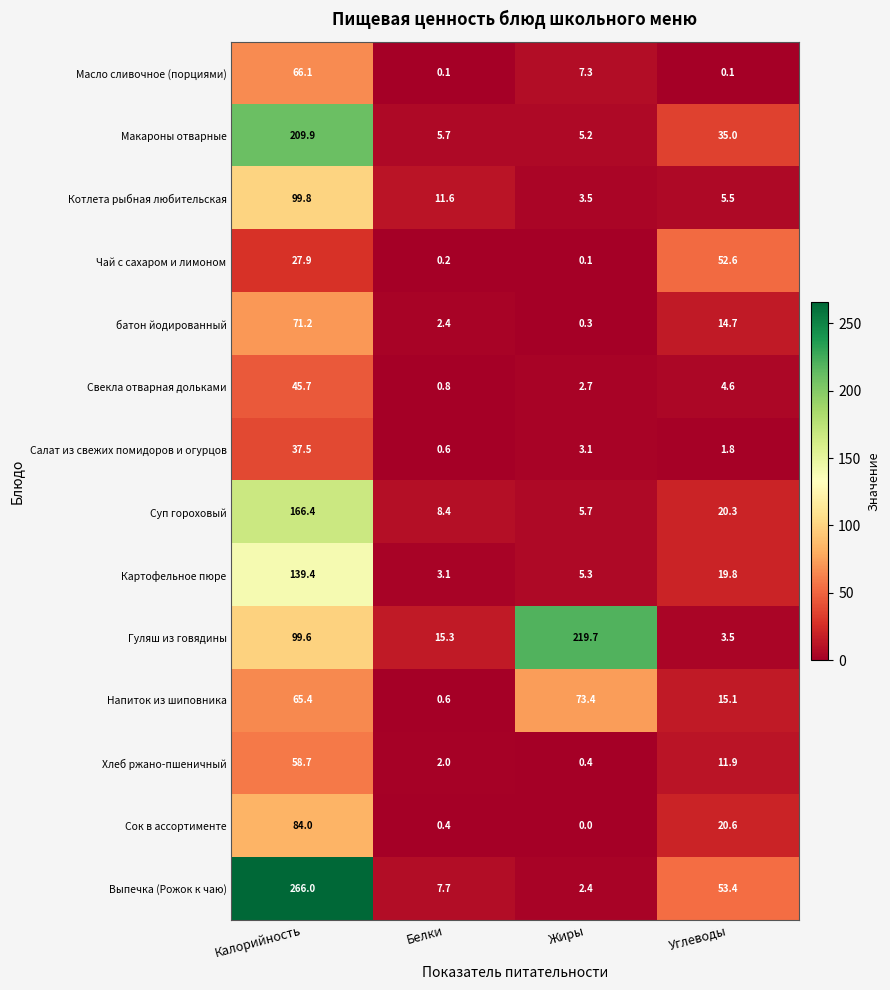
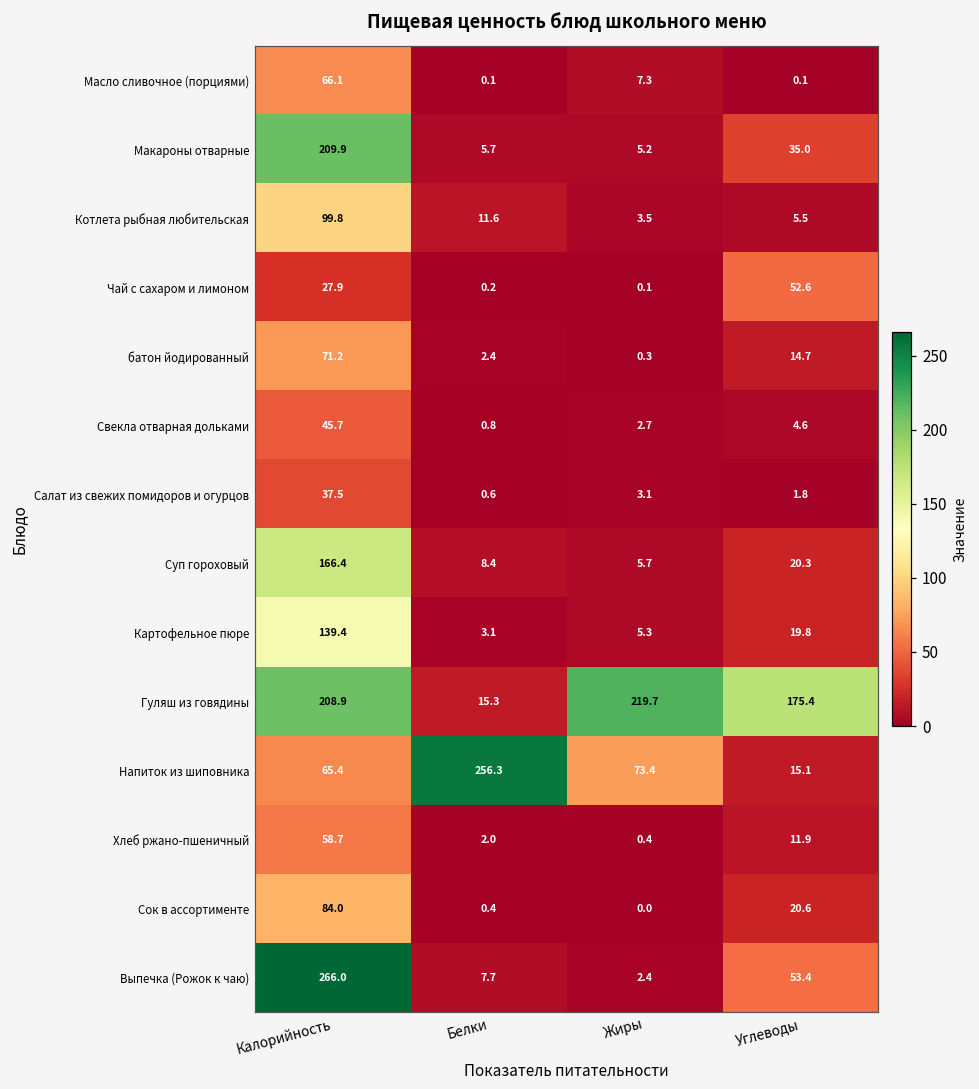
  {
    "Масло сливочное (порциями)": {
      "Калорийность": 66.1,
      "Белки": 0.1,
      "Жиры": 7.3,
      "Углеводы": 0.1
    },
    "Макароны отварные": {
      "Калорийность": 209.9,
      "Белки": 5.7,
      "Жиры": 5.2,
      "Углеводы": 35.0
    },
    "Котлета рыбная любительская": {
      "Калорийность": 99.8,
      "Белки": 11.6,
      "Жиры": 3.5,
      "Углеводы": 5.5
    },
    "Чай с сахаром и лимоном": {
      "Калорийность": 27.9,
      "Белки": 0.2,
      "Жиры": 0.1,
      "Углеводы": 52.6
    },
    "батон йодированный": {
      "Калорийность": 71.2,
      "Белки": 2.4,
      "Жиры": 0.3,
      "Углеводы": 14.7
    },
    "Свекла отварная дольками": {
      "Калорийность": 45.7,
      "Белки": 0.8,
      "Жиры": 2.7,
      "Углеводы": 4.6
    },
    "Салат из свежих помидоров и огурцов": {
      "Калорийность": 37.5,
      "Белки": 0.6,
      "Жиры": 3.1,
      "Углеводы": 1.8
    },
    "Суп гороховый": {
      "Калорийность": 166.4,
      "Белки": 8.4,
      "Жиры": 5.7,
      "Углеводы": 20.3
    },
    "Картофельное пюре": {
      "Калорийность": 139.4,
      "Белки": 3.1,
      "Жиры": 5.3,
      "Углеводы": 19.8
    },
    "Гуляш из говядины": {
-     "Калорийность": 99.6,
+     "Калорийность": 208.9,
      "Белки": 15.3,
      "Жиры": 219.7,
-     "Углеводы": 3.5
+     "Углеводы": 175.4
    },
    "Напиток из шиповника": {
      "Калорийность": 65.4,
-     "Белки": 0.6,
+     "Белки": 256.3,
      "Жиры": 73.4,
      "Углеводы": 15.1
    },
    "Хлеб ржано-пшеничный": {
      "Калорийность": 58.7,
      "Белки": 2.0,
      "Жиры": 0.4,
      "Углеводы": 11.9
    },
    "Сок в ассортименте": {
      "Калорийность": 84.0,
      "Белки": 0.4,
      "Жиры": 0.0,
      "Углеводы": 20.6
    },
    "Выпечка (Рожок к чаю)": {
      "Калорийность": 266.0,
      "Белки": 7.7,
      "Жиры": 2.4,
      "Углеводы": 53.4
    }
  }
